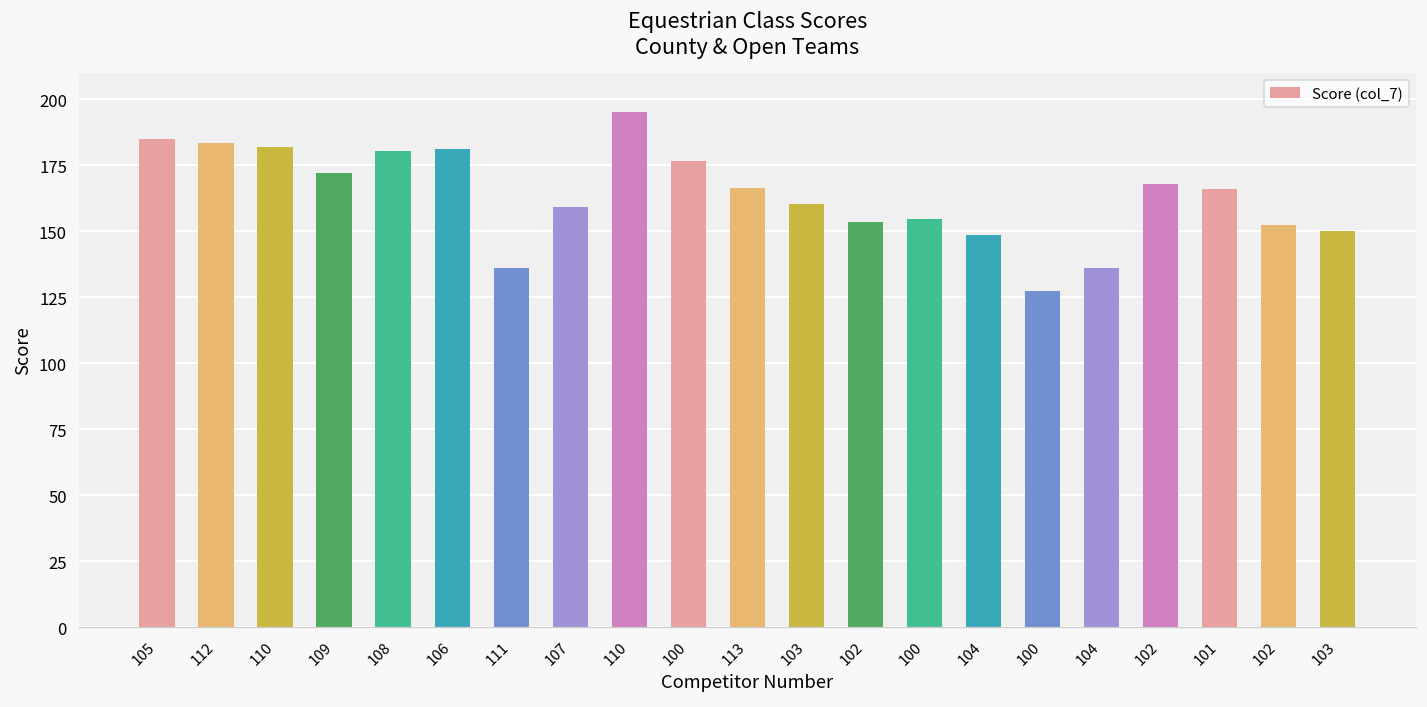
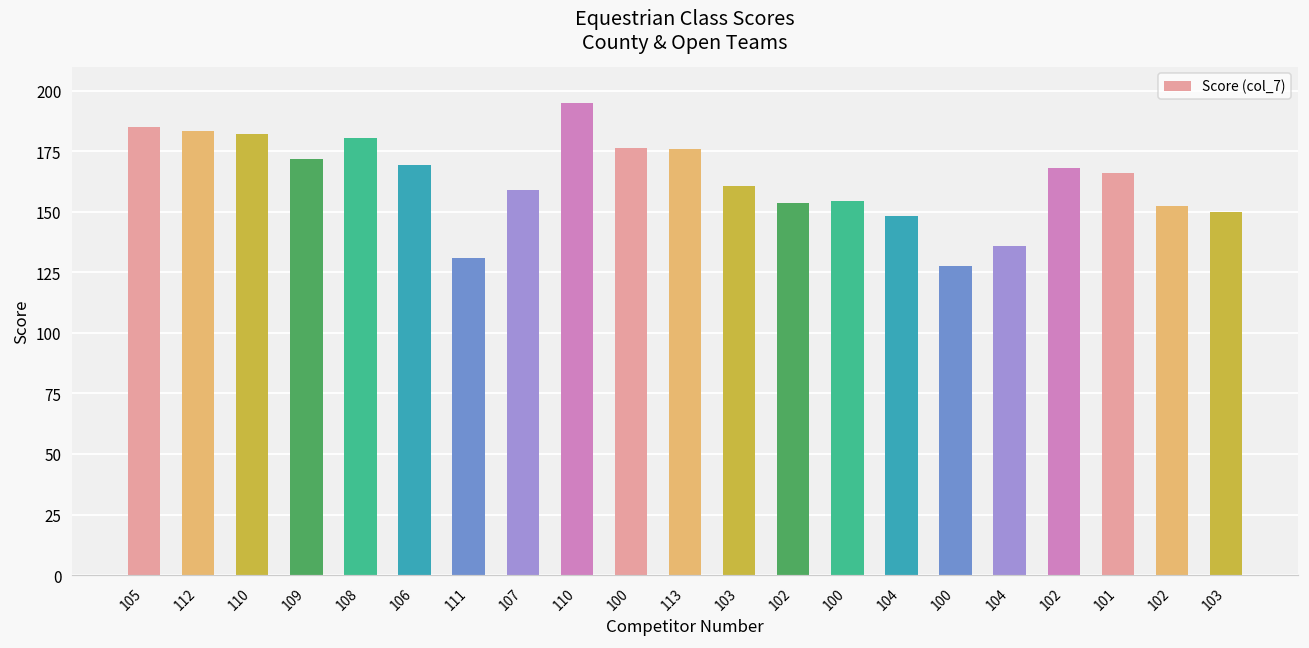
  {
    "105": 185,
    "112": 184,
    "109": 172,
    "108": 181,
-   "106": 181,
-   "111": 136,
+   "106": 170,
+   "111": 131,
    "107": 159,
-   "113": 167,
+   "113": 176,
    "101": 166
  }
